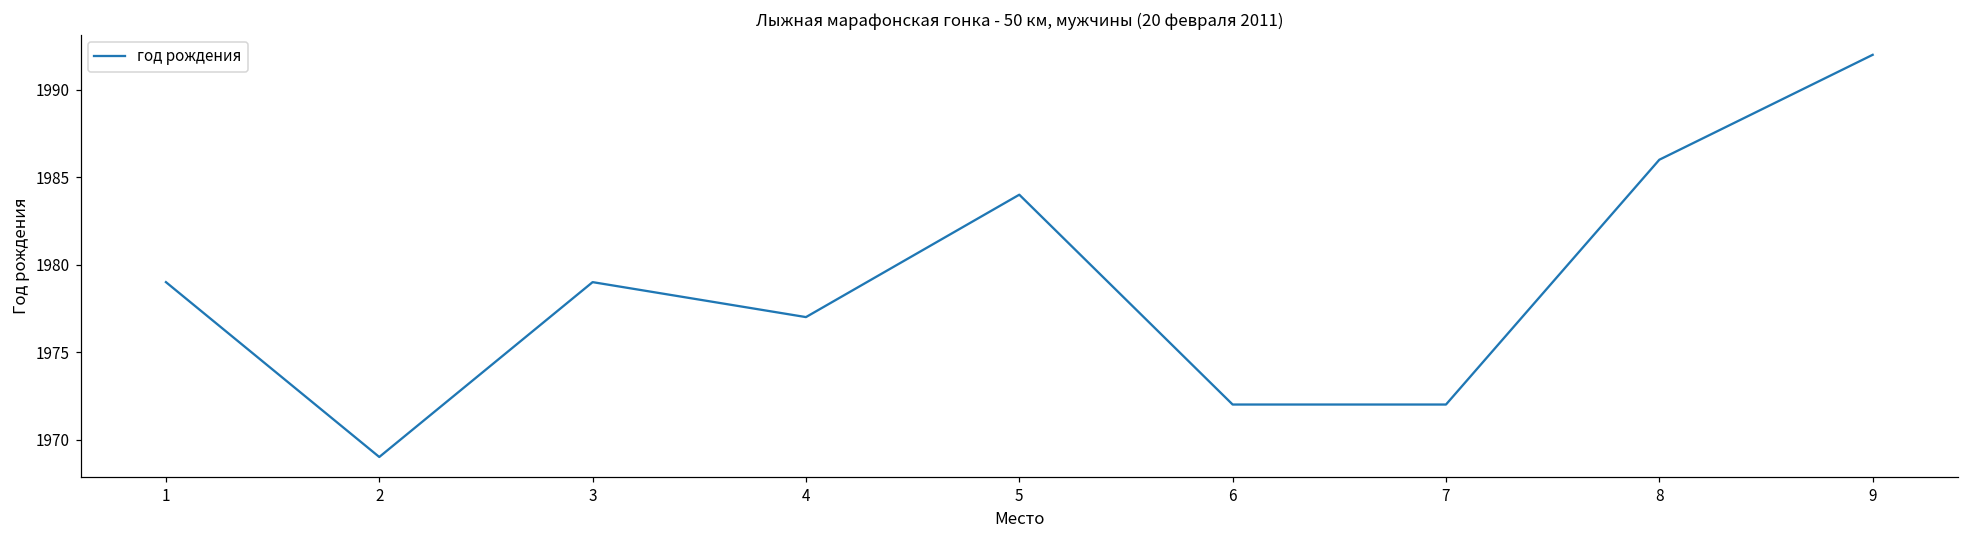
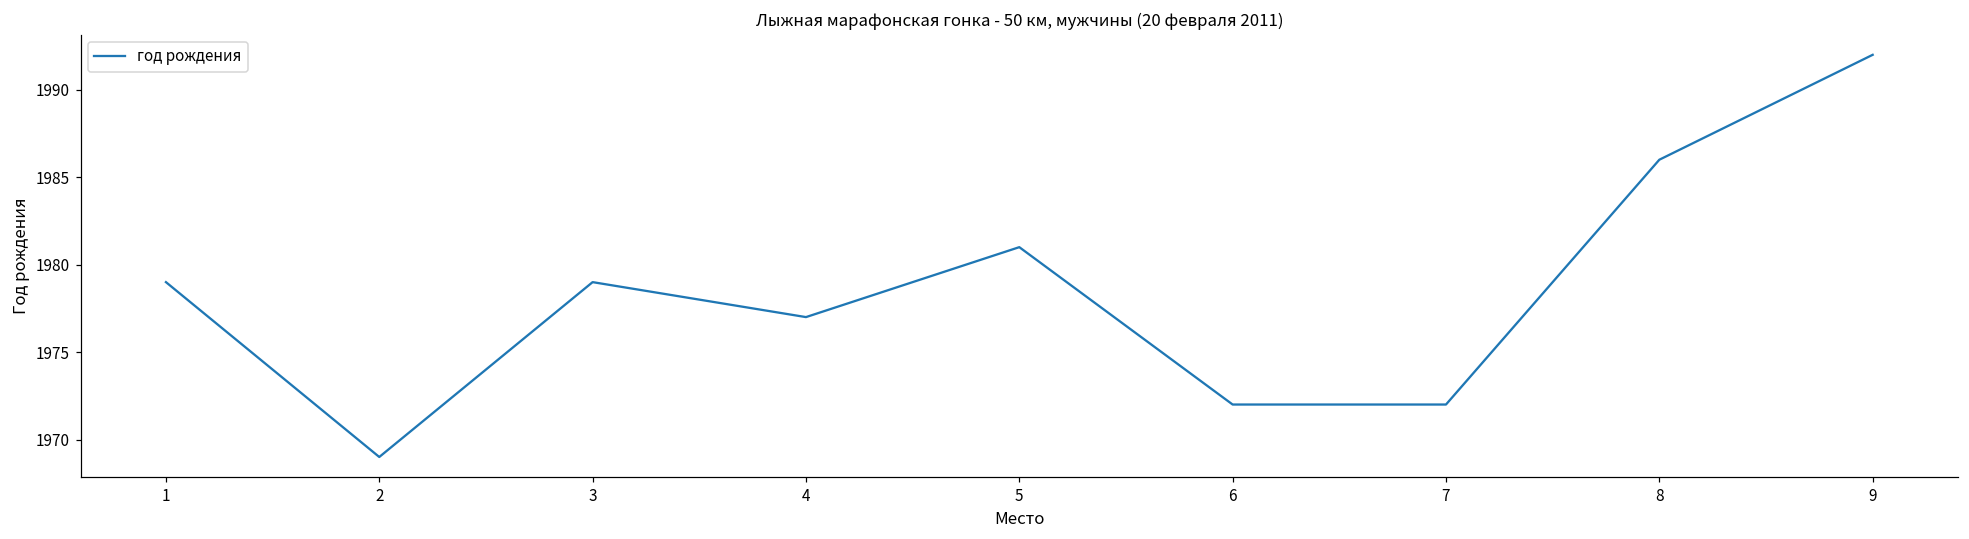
  {
    "1": 1979,
    "2": 1969,
    "3": 1979,
    "4": 1977,
-   "5": 1984,
+   "5": 1981,
    "6": 1972,
    "7": 1972,
    "8": 1986,
    "9": 1992
  }
